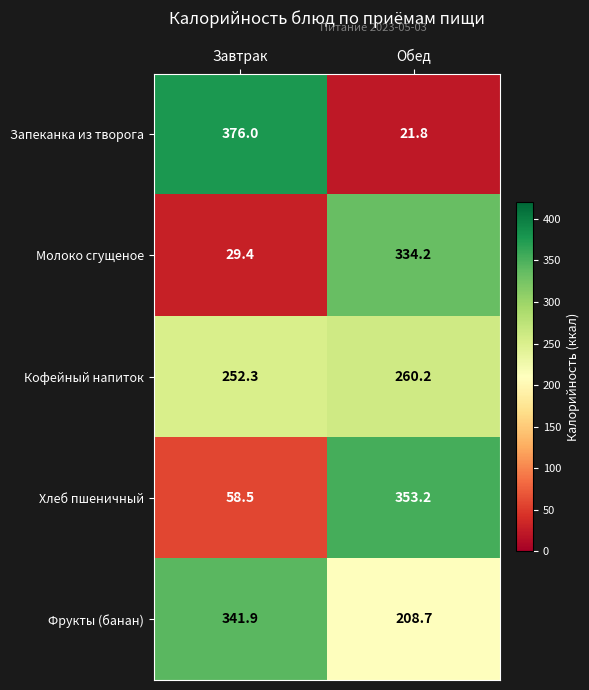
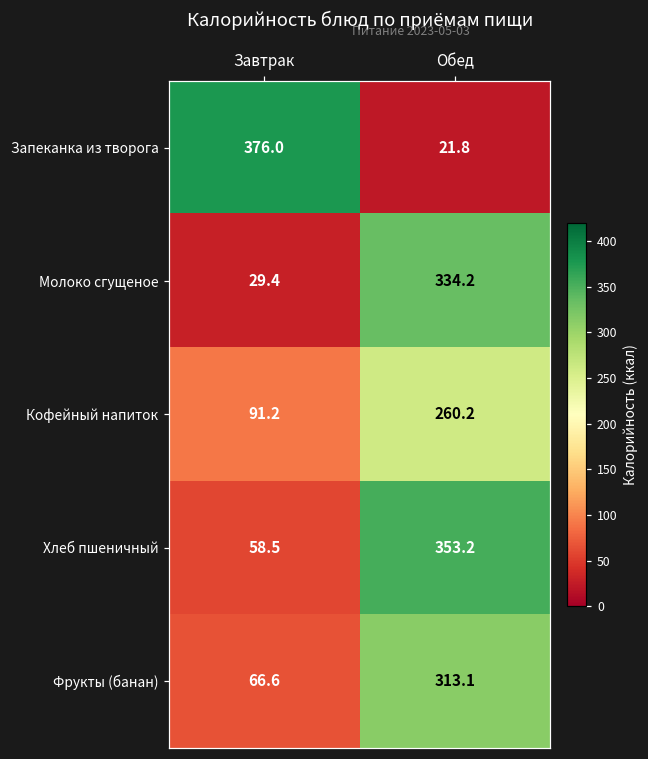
  {
    "Запеканка из творога": {
      "Завтрак": 376.0,
      "Обед": 21.8
    },
    "Молоко сгущеное": {
      "Завтрак": 29.4,
      "Обед": 334.2
    },
    "Кофейный напиток": {
-     "Завтрак": 252.3,
+     "Завтрак": 91.2,
      "Обед": 260.2
    },
    "Хлеб пшеничный": {
      "Завтрак": 58.5,
      "Обед": 353.2
    },
    "Фрукты (банан)": {
-     "Завтрак": 341.9,
-     "Обед": 208.7
+     "Завтрак": 66.6,
+     "Обед": 313.1
    }
  }
